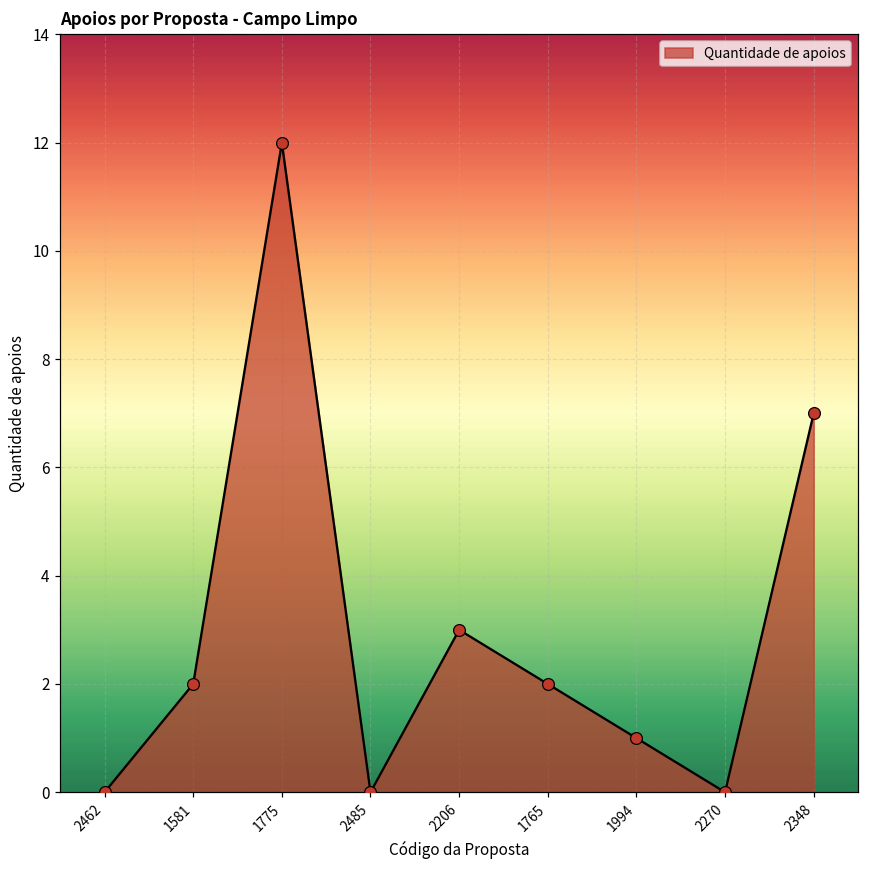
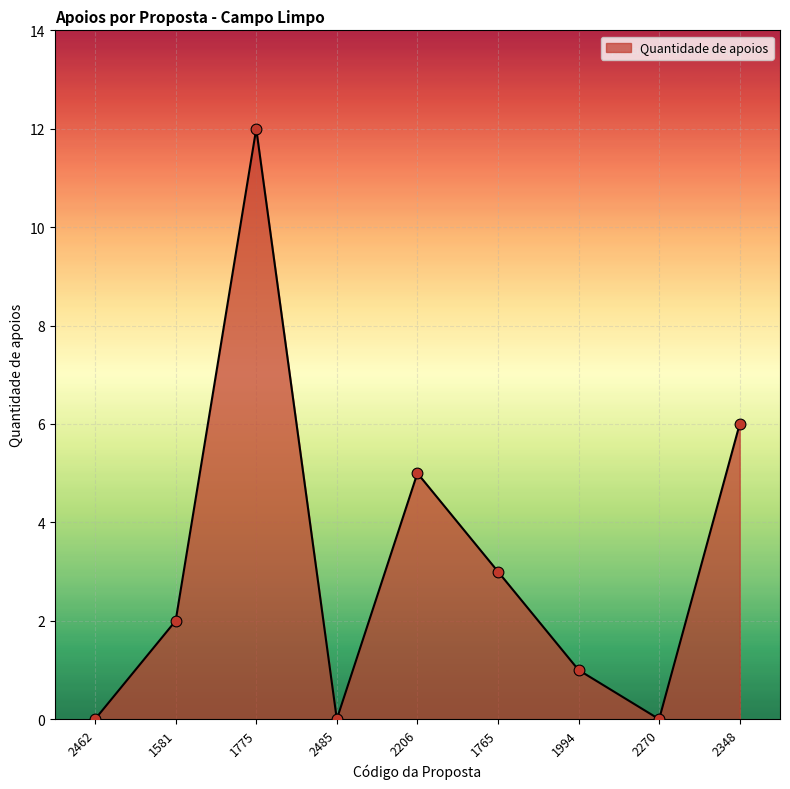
  {
    "2462": 0,
    "1581": 2,
    "1775": 12,
    "2485": 0,
-   "2206": 3,
-   "1765": 2,
+   "2206": 5,
+   "1765": 3,
    "1994": 1,
    "2270": 0,
-   "2348": 7
+   "2348": 6
  }
